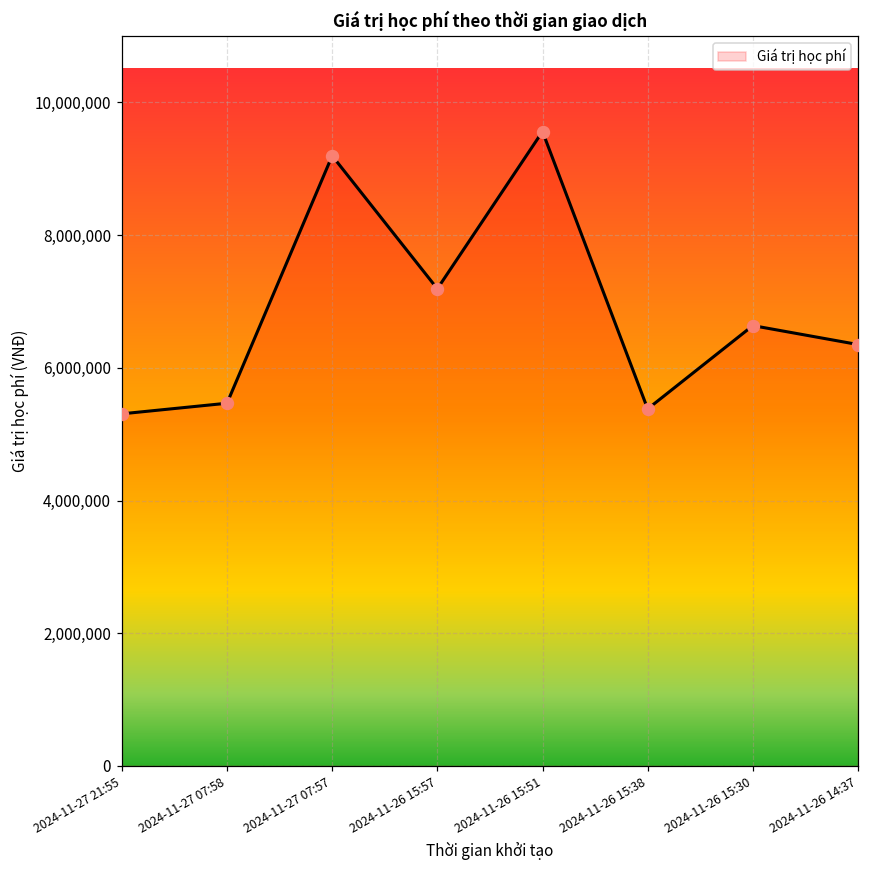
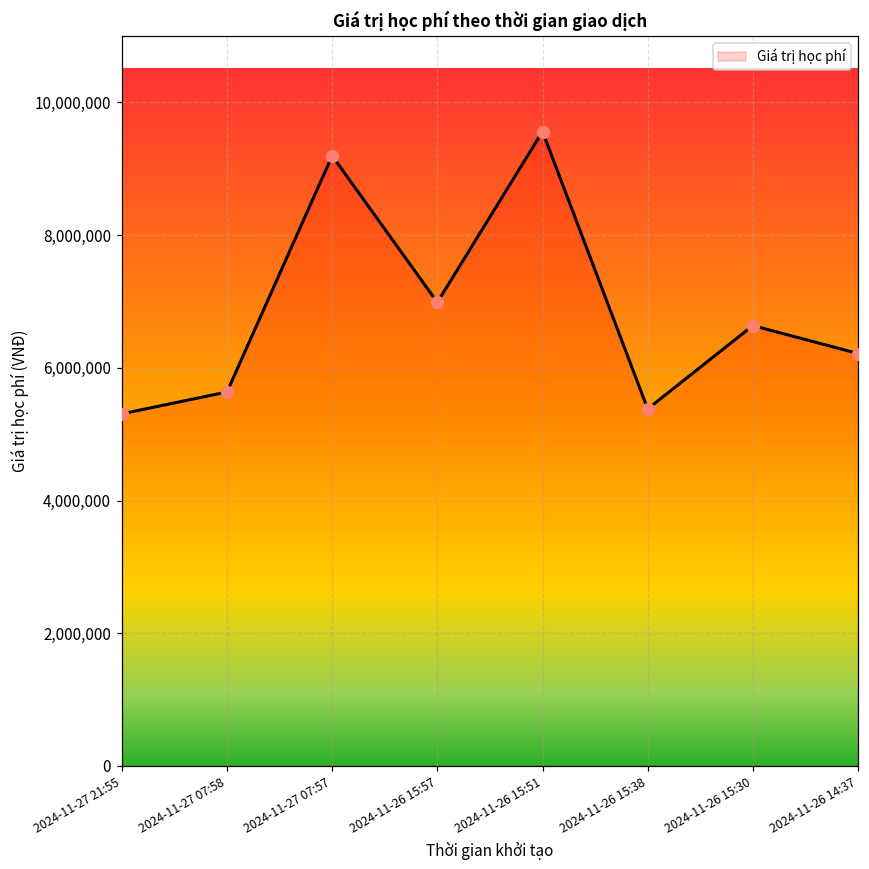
  {
    "2024-11-27 21:55": "5,300,000",
-   "2024-11-27 07:58": "5,500,000",
+   "2024-11-27 07:58": "5,600,000",
    "2024-11-27 07:57": "9,200,000",
-   "2024-11-26 15:57": "7,200,000",
+   "2024-11-26 15:57": "7,000,000",
    "2024-11-26 15:51": "9,600,000",
    "2024-11-26 15:38": "5,400,000",
    "2024-11-26 15:30": "6,600,000",
-   "2024-11-26 14:37": "6,400,000"
+   "2024-11-26 14:37": "6,200,000"
  }
